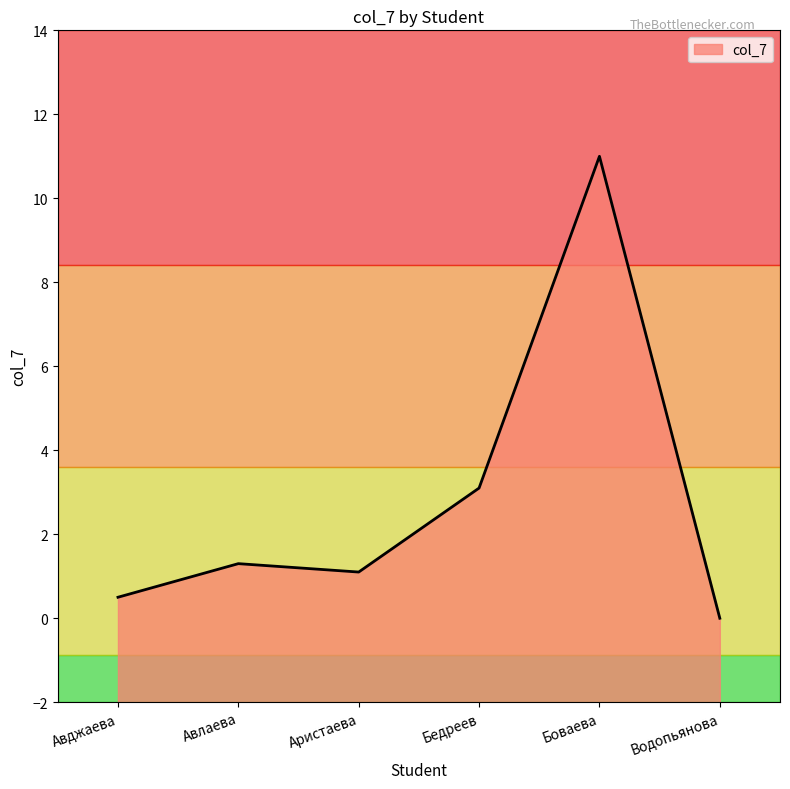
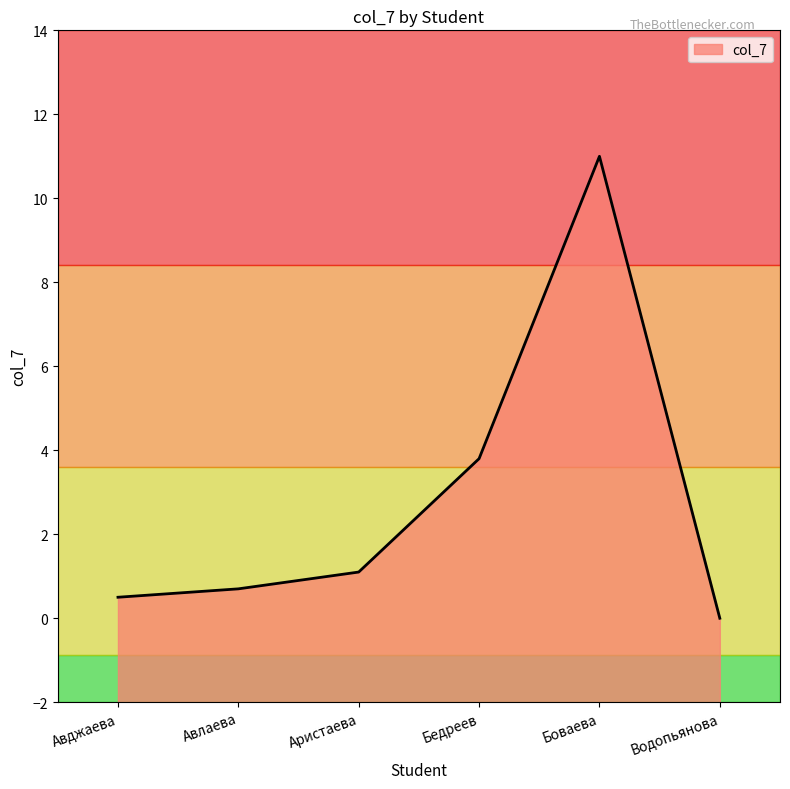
  {
    "Авджаева": 0.5,
-   "Авлаева": 1.3,
+   "Авлаева": 0.7,
    "Аристаева": 1.1,
-   "Бедреев": 3.1,
+   "Бедреев": 3.8,
    "Боваева": 11.0,
    "Водопьянова": 0.0
  }
